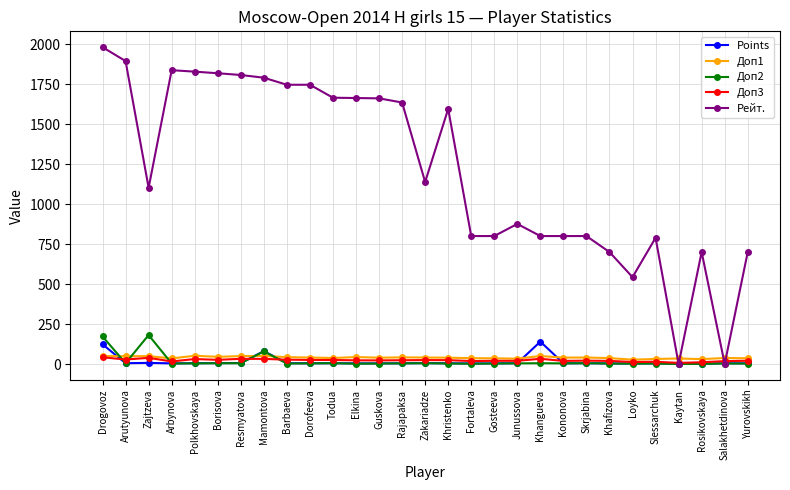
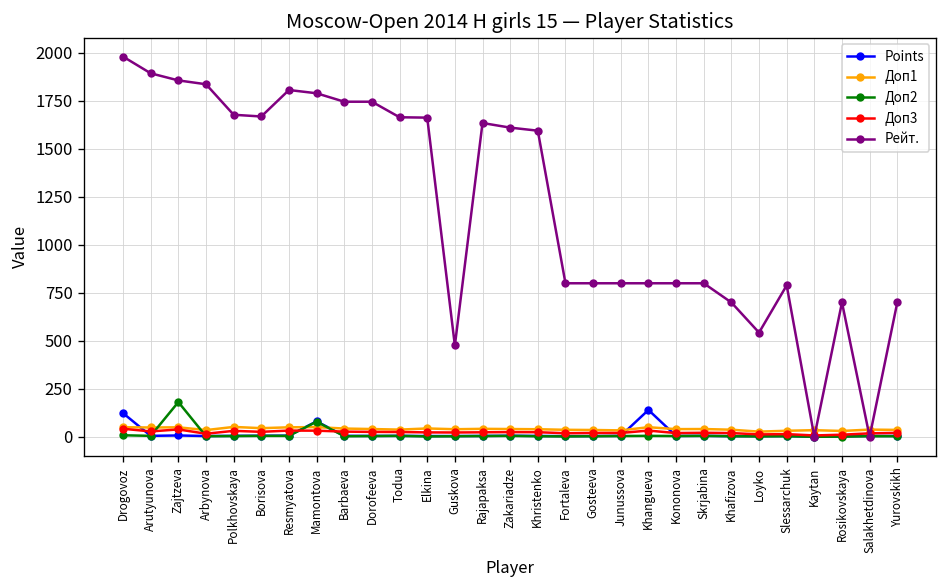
  {
    "Points": {
      "Drogovoz": 120,
      "Zajtzeva": 10,
      "Khangueva": 140
    },
    "Доп1": {
      "Arutyunova": 50,
      "Arbynova": 40,
      "Polkhovskaya": 50,
      "Borisova": 50,
      "Resmyatova": 50,
      "Mamontova": 50,
      "Barbaeva": 40,
      "Elkina": 40,
      "Guskova": 40,
      "Rajapaksa": 40,
      "Zakariadze": 40,
      "Fortaleva": 40,
      "Khangueva": 50,
      "Kononova": 40,
      "Skrjabina": 40,
      "Khafizova": 40,
      "Slessarchuk": 30,
      "Kaytan": 30,
      "Rosikovskaya": 30,
      "Salakhetdinova": 40
    },
    "Доп2": {
-     "Drogovoz": 170,
+     "Drogovoz": 10,
      "Zajtzeva": 180,
      "Khangueva": 10
    },
    "Доп3": {
      "Arutyunova": 30,
      "Polkhovskaya": 30,
      "Borisova": 30,
      "Resmyatova": 30,
      "Mamontova": 30,
      "Barbaeva": 30,
      "Elkina": 20,
      "Guskova": 20,
      "Rajapaksa": 20,
      "Zakariadze": 20,
      "Khangueva": 30,
      "Skrjabina": 20
    },
    "Рейт.": {
      "Drogovoz": 1980,
      "Arutyunova": 1890,
-     "Zajtzeva": 1100,
+     "Zajtzeva": 1860,
      "Arbynova": 1840,
-     "Polkhovskaya": 1830,
-     "Borisova": 1820,
+     "Polkhovskaya": 1680,
+     "Borisova": 1670,
      "Resmyatova": 1810,
      "Mamontova": 1790,
      "Barbaeva": 1750,
      "Dorofeeva": 1750,
      "Todua": 1670,
      "Elkina": 1660,
-     "Guskova": 1660,
+     "Guskova": 480,
      "Rajapaksa": 1640,
-     "Zakariadze": 1140,
+     "Zakariadze": 1610,
      "Khristenko": 1600,
      "Fortaleva": 800,
      "Gosteeva": 800,
-     "Junussova": 880,
+     "Junussova": 800,
      "Khangueva": 800,
      "Kononova": 800,
      "Skrjabina": 800,
      "Khafizova": 700,
      "Loyko": 540,
      "Slessarchuk": 790,
      "Rosikovskaya": 700,
      "Yurovskikh": 700
    }
  }
